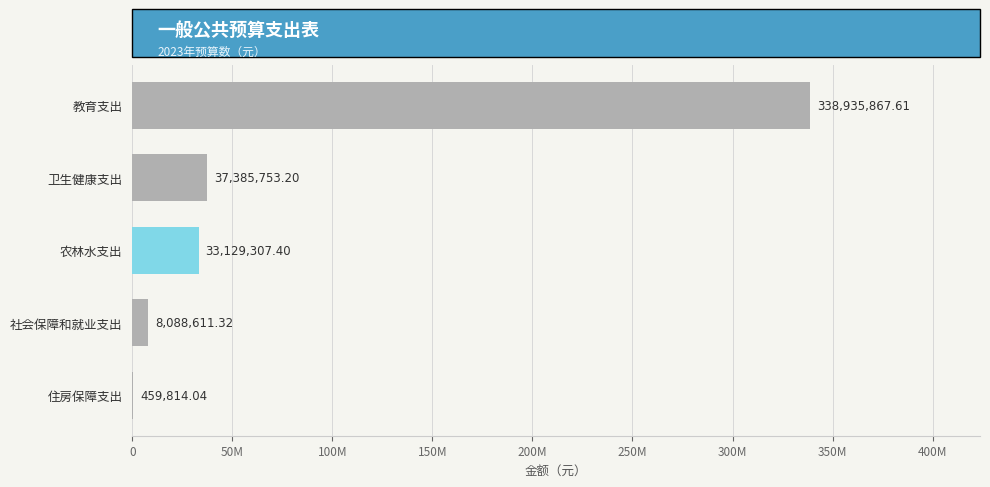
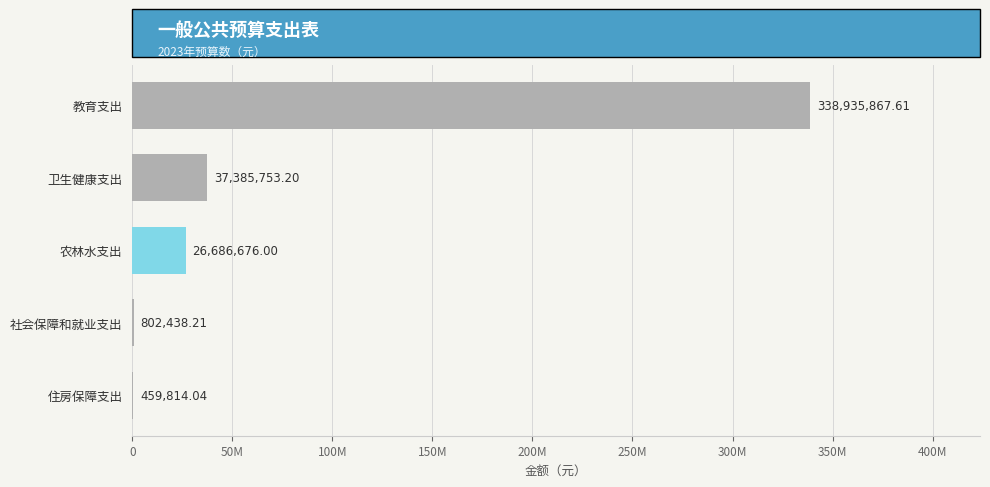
  {
    "教育支出": "338,935,867.61",
    "卫生健康支出": "37,385,753.20",
-   "农林水支出": "33,129,307.40",
-   "社会保障和就业支出": "8,088,611.32",
+   "农林水支出": "26,686,676.00",
+   "社会保障和就业支出": "802,438.21",
    "住房保障支出": "459,814.04"
  }
